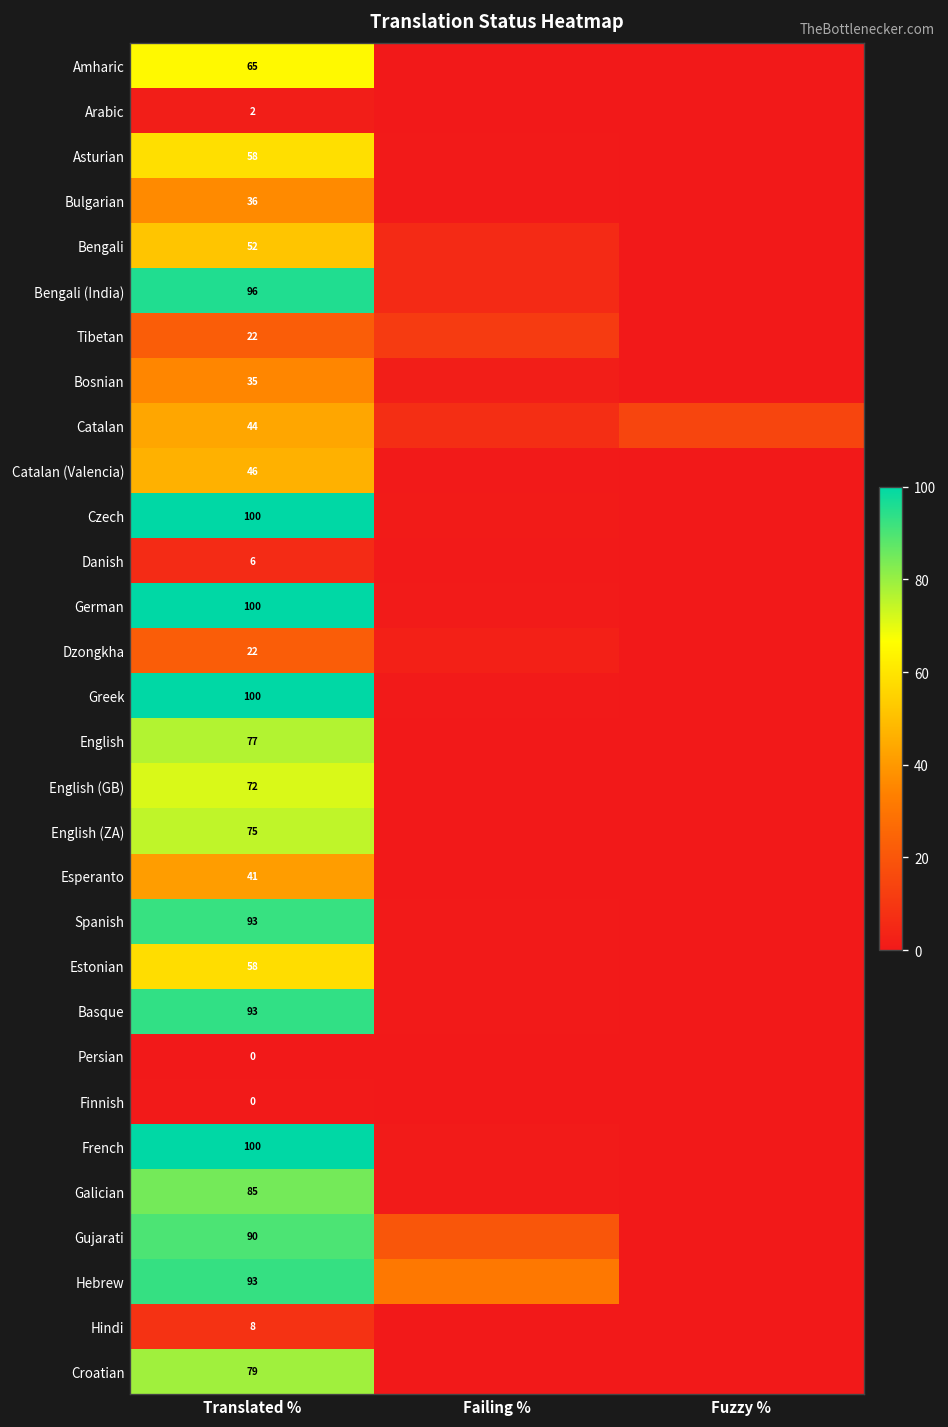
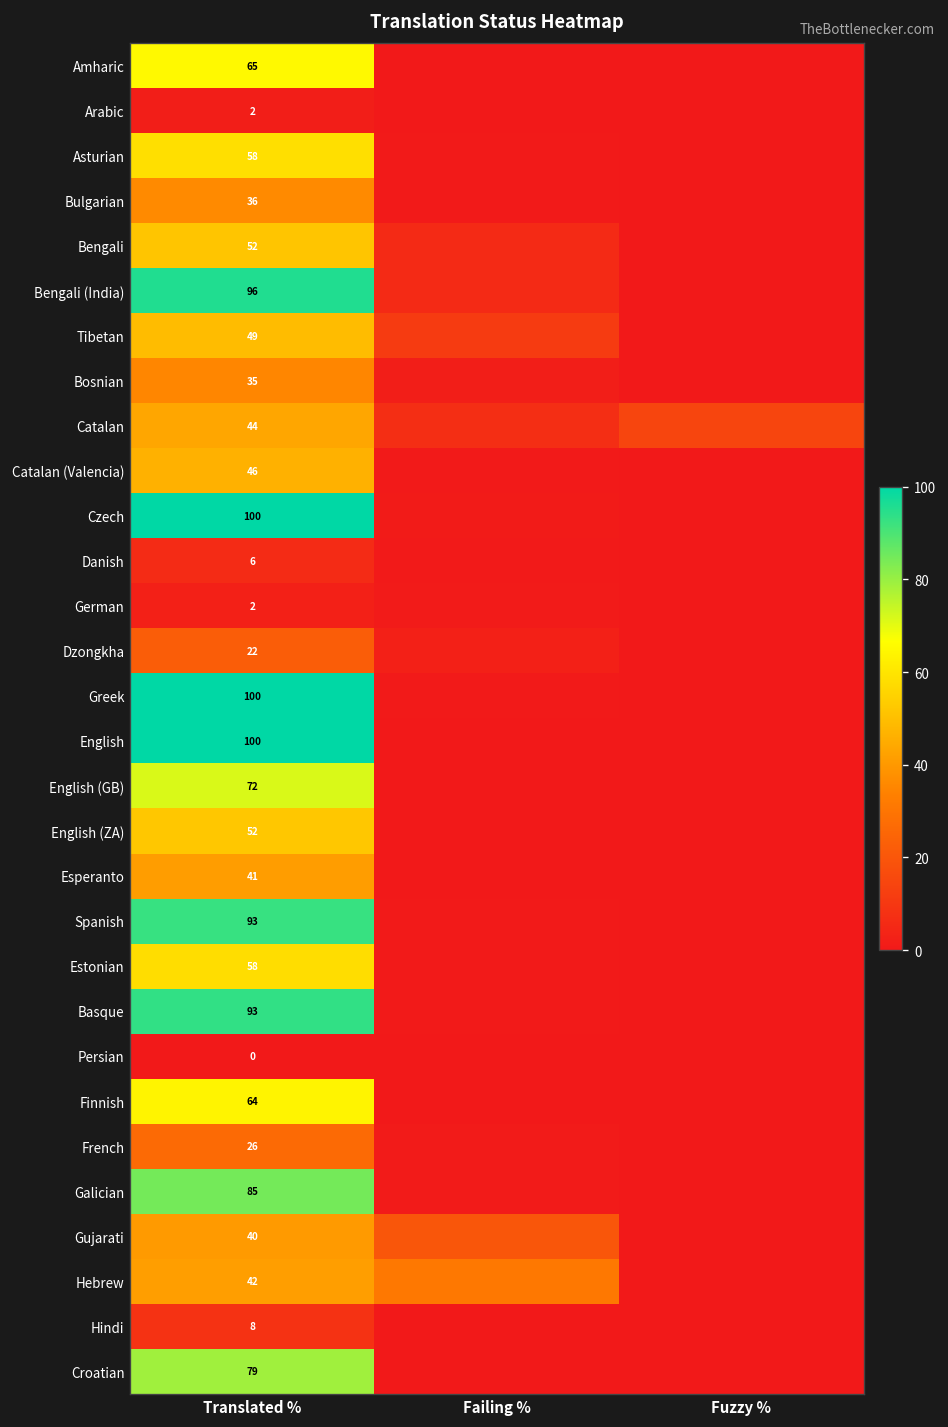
  {
    "Amharic": {
      "Translated %": 65
    },
    "Arabic": {
      "Translated %": 2
    },
    "Asturian": {
      "Translated %": 58
    },
    "Bulgarian": {
      "Translated %": 36
    },
    "Bengali": {
      "Translated %": 52
    },
    "Bengali (India)": {
      "Translated %": 96
    },
    "Tibetan": {
-     "Translated %": 22
+     "Translated %": 49
    },
    "Bosnian": {
      "Translated %": 35
    },
    "Catalan": {
      "Translated %": 44
    },
    "Catalan (Valencia)": {
      "Translated %": 46
    },
    "Czech": {
      "Translated %": 100
    },
    "Danish": {
      "Translated %": 6
    },
    "German": {
-     "Translated %": 100
+     "Translated %": 2
    },
    "Dzongkha": {
      "Translated %": 22
    },
    "Greek": {
      "Translated %": 100
    },
    "English": {
-     "Translated %": 77
+     "Translated %": 100
    },
    "English (GB)": {
      "Translated %": 72
    },
    "English (ZA)": {
-     "Translated %": 75
+     "Translated %": 52
    },
    "Esperanto": {
      "Translated %": 41
    },
    "Spanish": {
      "Translated %": 93
    },
    "Estonian": {
      "Translated %": 58
    },
    "Basque": {
      "Translated %": 93
    },
    "Persian": {
      "Translated %": 0
    },
    "Finnish": {
-     "Translated %": 0
+     "Translated %": 64
    },
    "French": {
-     "Translated %": 100
+     "Translated %": 26
    },
    "Galician": {
      "Translated %": 85
    },
    "Gujarati": {
-     "Translated %": 90
+     "Translated %": 40
    },
    "Hebrew": {
-     "Translated %": 93
+     "Translated %": 42
    },
    "Hindi": {
      "Translated %": 8
    },
    "Croatian": {
      "Translated %": 79
    }
  }
